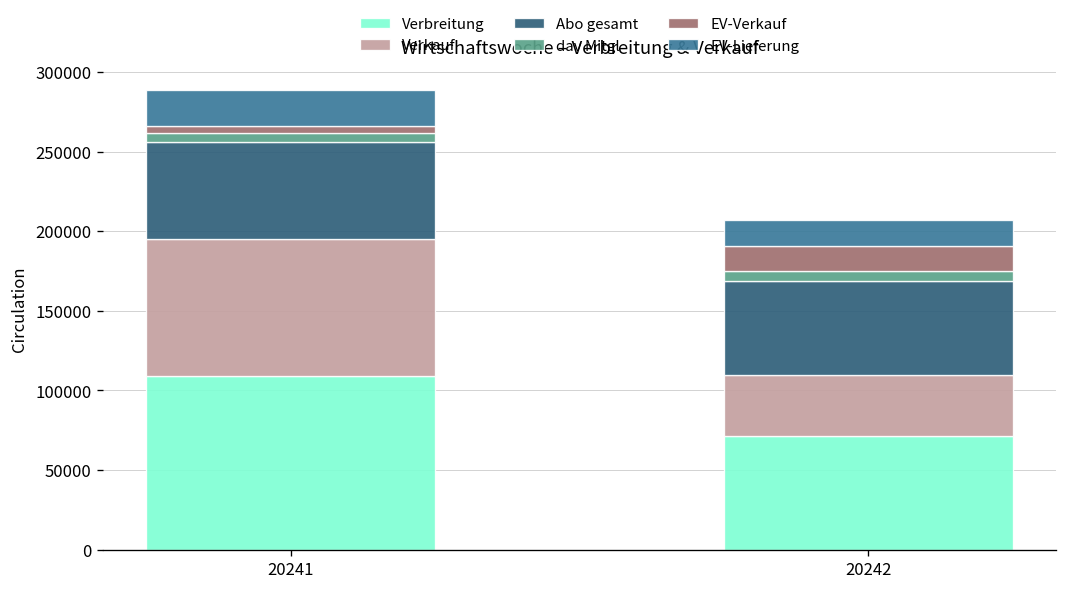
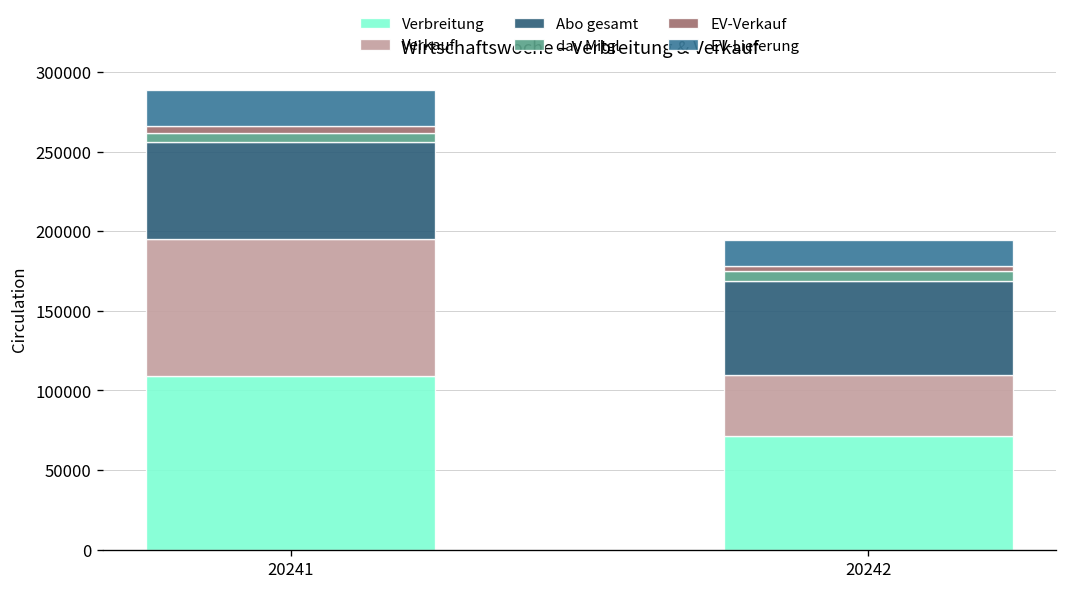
  {
    "Verbreitung": {
      "20241": 109000,
      "20242": 72000
    },
    "Verkauf": {
      "20241": 86000,
      "20242": 38000
    },
    "EV-Verkauf": {
      "20241": 4000,
-     "20242": 16000
+     "20242": 3000
    }
  }
